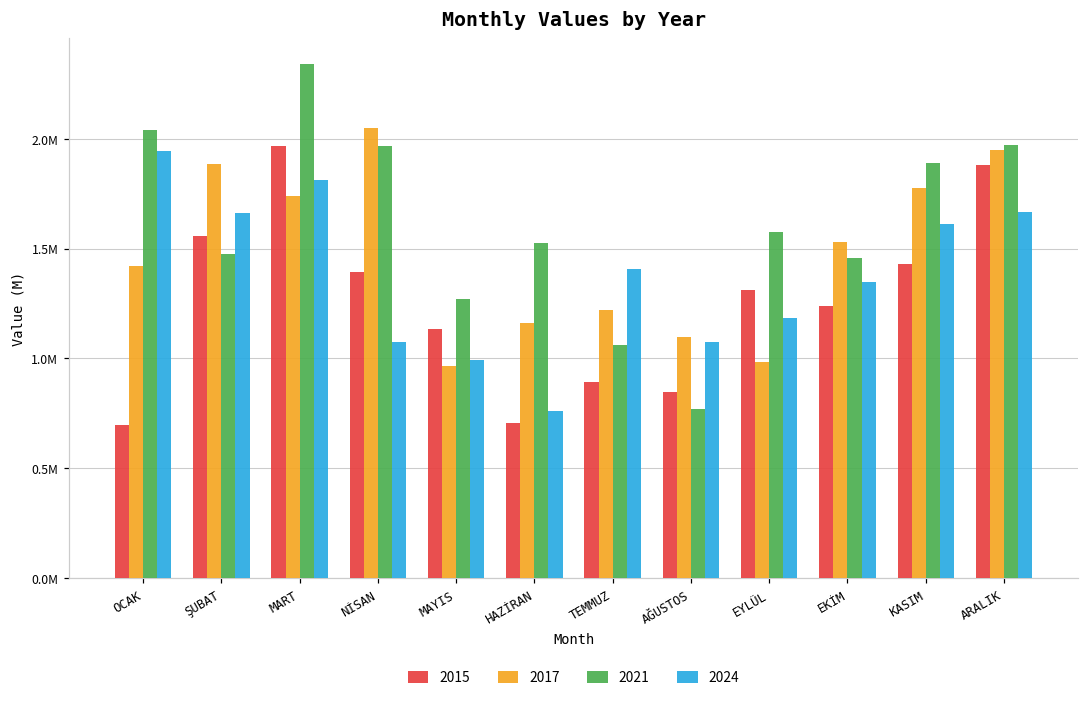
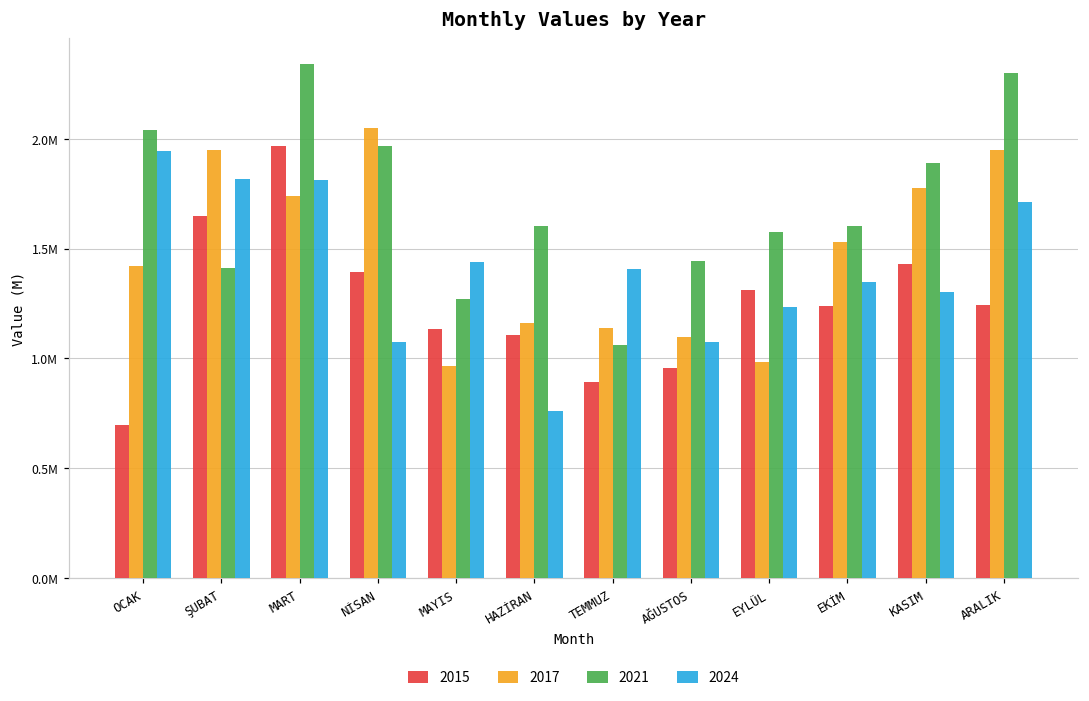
  {
    "2015": {
      "OCAK": 700000,
-     "ŞUBAT": 1560000,
+     "ŞUBAT": 1650000,
      "MART": 1970000,
      "NİSAN": 1390000,
      "MAYIS": 1140000,
-     "HAZİRAN": 710000,
+     "HAZİRAN": 1110000,
      "TEMMUZ": 890000,
-     "AĞUSTOS": 850000,
+     "AĞUSTOS": 960000,
      "EYLÜL": 1310000,
      "EKİM": 1240000,
      "KASIM": 1430000,
-     "ARALIK": 1880000
+     "ARALIK": 1240000
    },
    "2017": {
      "OCAK": 1420000,
-     "ŞUBAT": 1880000,
+     "ŞUBAT": 1950000,
      "MART": 1740000,
      "NİSAN": 2050000,
      "MAYIS": 970000,
      "HAZİRAN": 1160000,
-     "TEMMUZ": 1220000,
+     "TEMMUZ": 1140000,
      "AĞUSTOS": 1100000,
      "EYLÜL": 990000,
      "EKİM": 1530000,
      "KASIM": 1780000,
      "ARALIK": 1950000
    },
    "2021": {
      "OCAK": 2040000,
-     "ŞUBAT": 1480000,
+     "ŞUBAT": 1410000,
      "MART": 2340000,
      "NİSAN": 1970000,
      "MAYIS": 1270000,
-     "HAZİRAN": 1520000,
+     "HAZİRAN": 1600000,
      "TEMMUZ": 1060000,
-     "AĞUSTOS": 770000,
+     "AĞUSTOS": 1440000,
      "EYLÜL": 1580000,
-     "EKİM": 1450000,
+     "EKİM": 1600000,
      "KASIM": 1890000,
-     "ARALIK": 1970000
+     "ARALIK": 2300000
    },
    "2024": {
      "OCAK": 1940000,
-     "ŞUBAT": 1660000,
+     "ŞUBAT": 1820000,
      "MART": 1810000,
      "NİSAN": 1080000,
-     "MAYIS": 990000,
+     "MAYIS": 1440000,
      "HAZİRAN": 760000,
      "TEMMUZ": 1410000,
      "AĞUSTOS": 1080000,
-     "EYLÜL": 1180000,
+     "EYLÜL": 1240000,
      "EKİM": 1350000,
-     "KASIM": 1610000,
-     "ARALIK": 1670000
+     "KASIM": 1300000,
+     "ARALIK": 1710000
    }
  }
